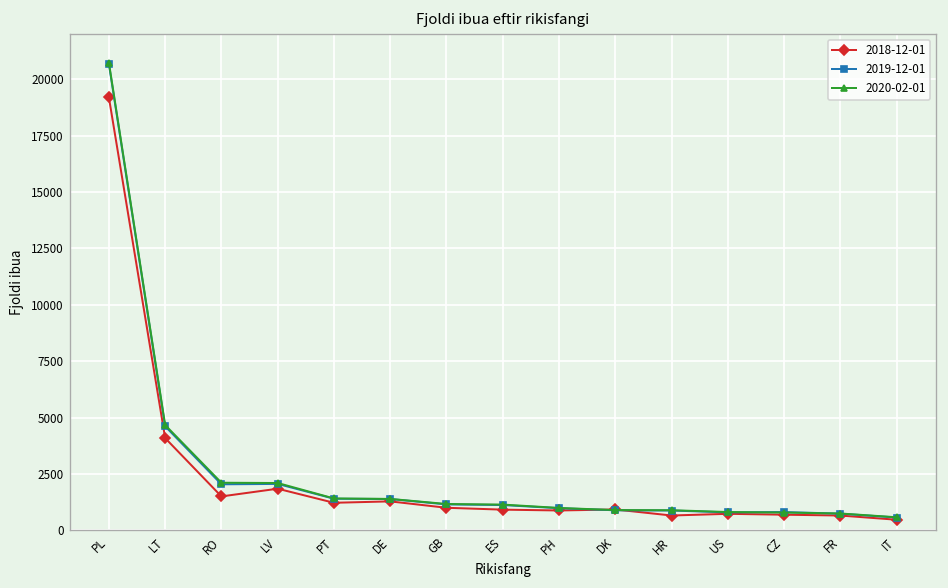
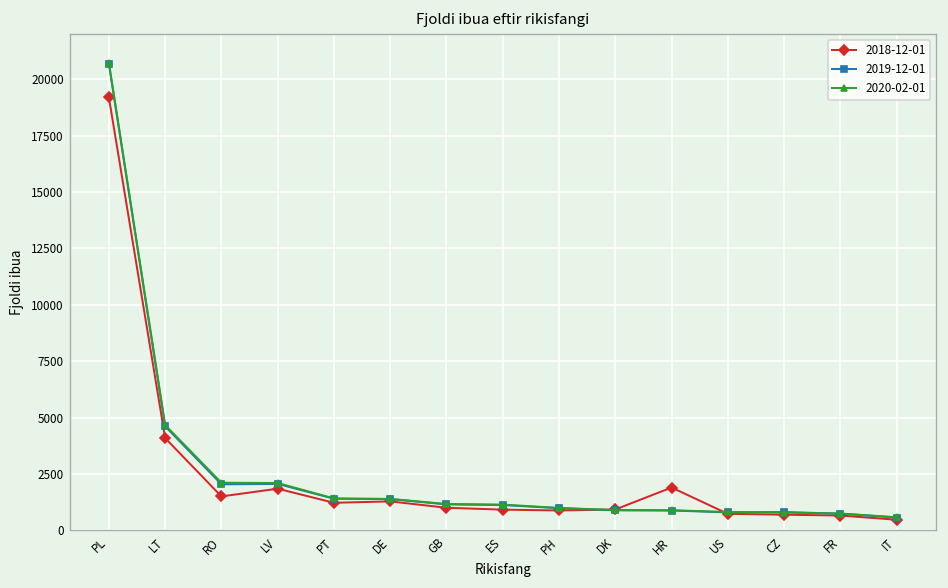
  {
    "2018-12-01": {
      "PL": 19200,
      "LT": 4100,
      "RO": 1500,
      "LV": 1900,
      "PT": 1200,
      "GB": 1000,
      "ES": 900,
-     "HR": 700
+     "HR": 1900
    }
  }
